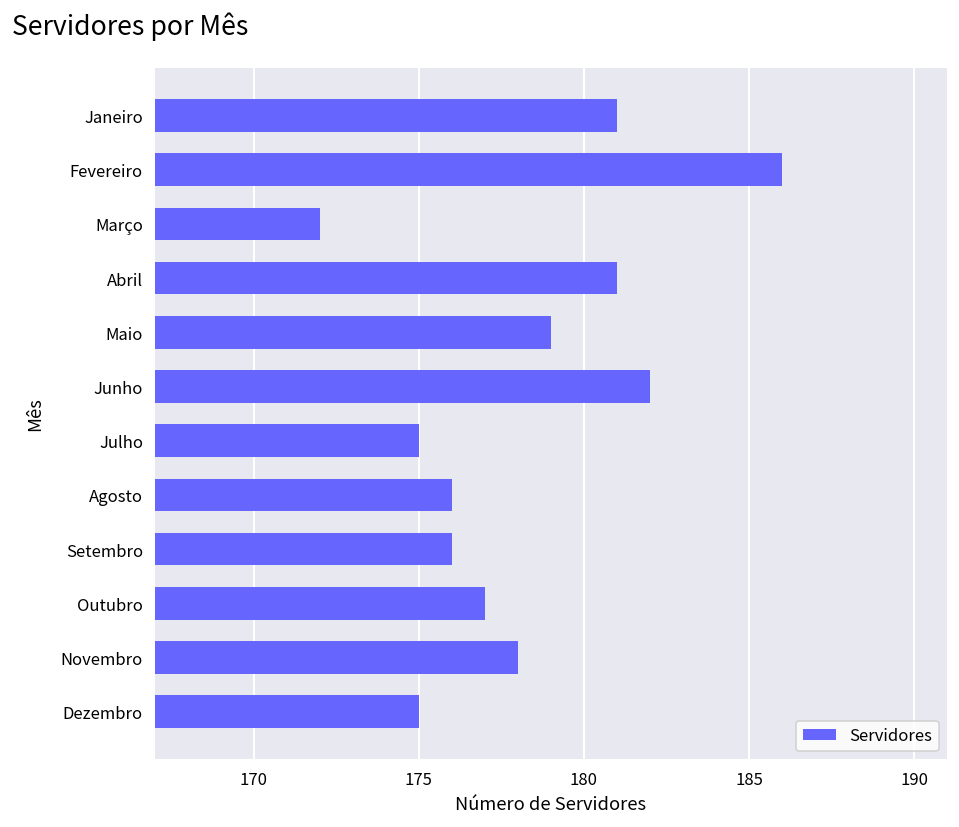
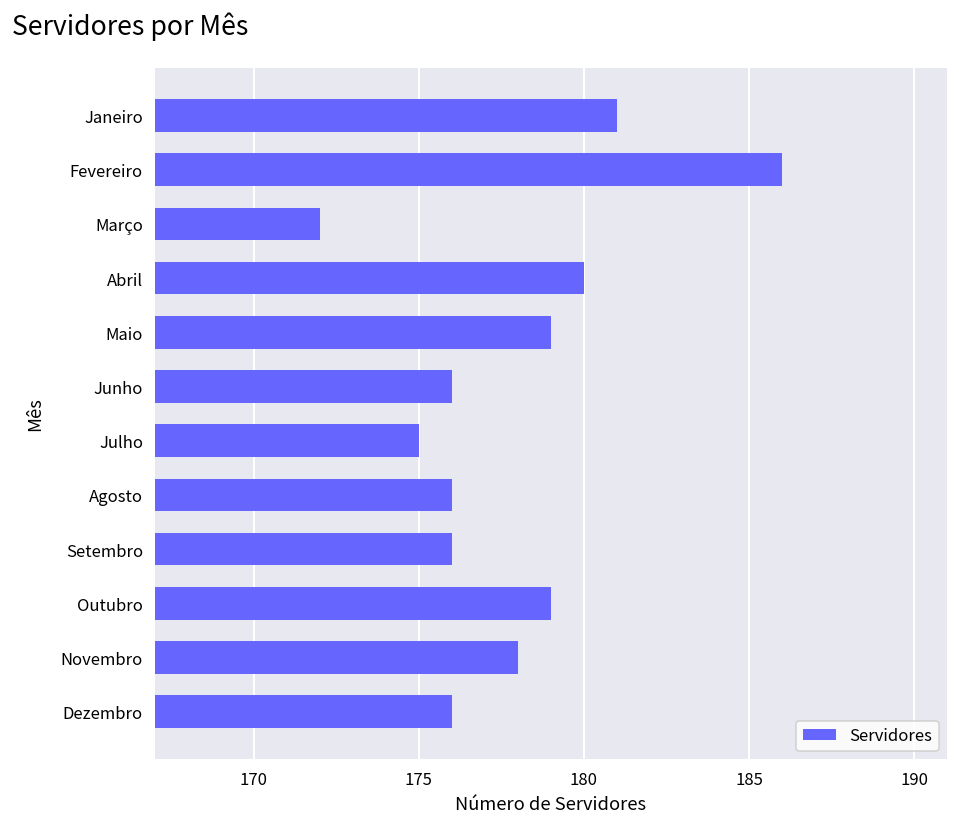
  {
    "Janeiro": 181,
    "Fevereiro": 186,
    "Março": 172,
-   "Abril": 181,
+   "Abril": 180,
    "Maio": 179,
-   "Junho": 182,
+   "Junho": 176,
    "Julho": 175,
    "Agosto": 176,
    "Setembro": 176,
-   "Outubro": 177,
+   "Outubro": 179,
    "Novembro": 178,
-   "Dezembro": 175
+   "Dezembro": 176
  }
